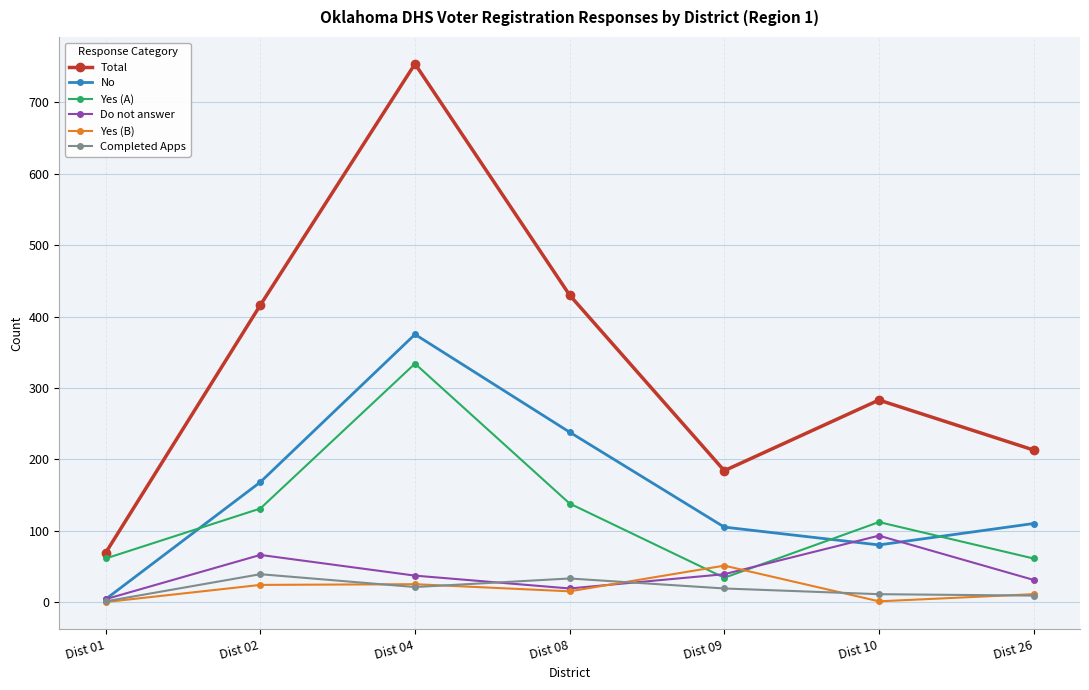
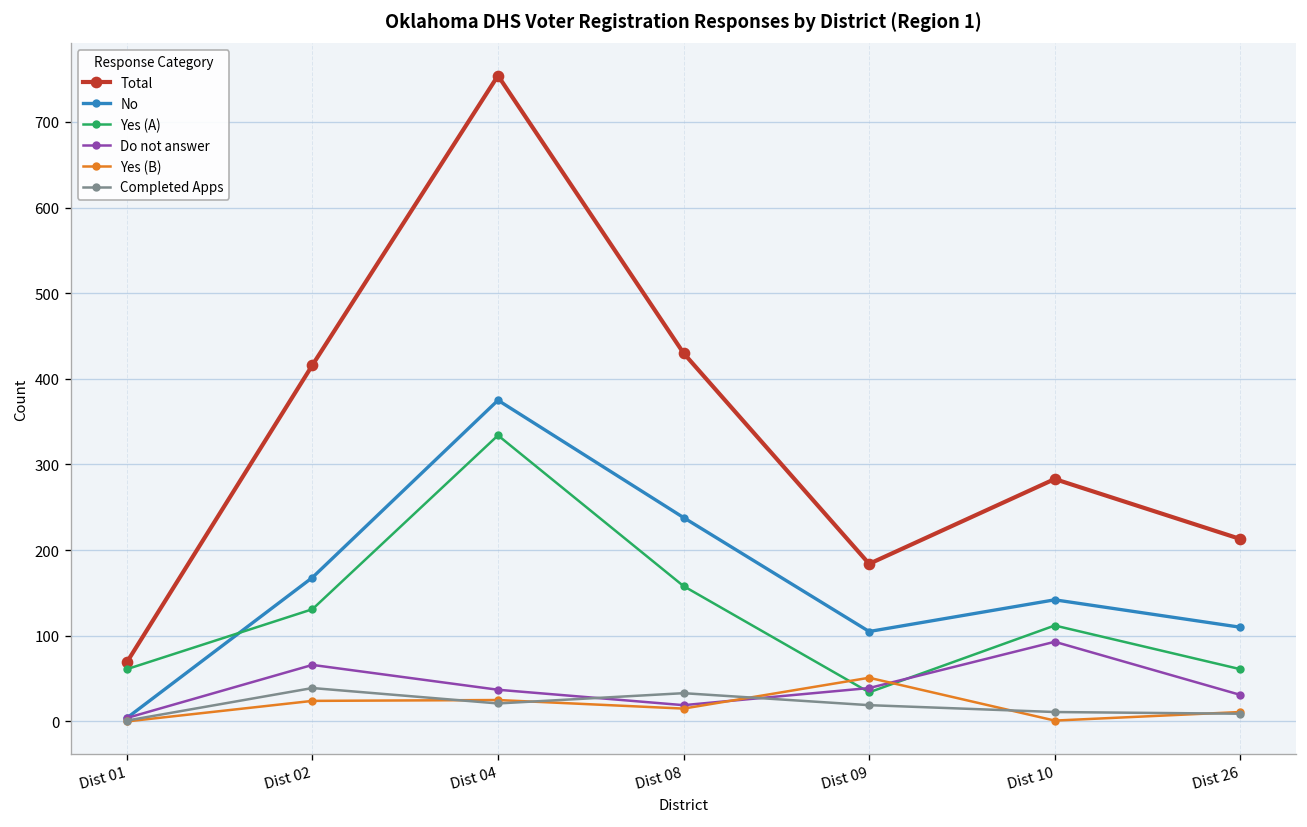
  {
    "Total": {
      "Dist 01": 70,
      "Dist 02": 420,
      "Dist 04": 750,
      "Dist 08": 430,
      "Dist 09": 180,
      "Dist 10": 280,
      "Dist 26": 210
    },
    "No": {
      "Dist 02": 170,
      "Dist 04": 380,
      "Dist 08": 240,
      "Dist 09": 110,
-     "Dist 10": 80,
+     "Dist 10": 140,
      "Dist 26": 110
    },
    "Yes (A)": {
      "Dist 01": 60,
      "Dist 02": 130,
      "Dist 04": 330,
-     "Dist 08": 140,
+     "Dist 08": 160,
      "Dist 09": 30,
      "Dist 10": 110,
      "Dist 26": 60
    },
    "Do not answer": {
      "Dist 02": 70,
      "Dist 04": 40,
      "Dist 08": 20,
      "Dist 09": 40,
      "Dist 10": 90,
      "Dist 26": 30
    },
    "Yes (B)": {
      "Dist 02": 20,
      "Dist 04": 30,
      "Dist 08": 20,
      "Dist 09": 50,
      "Dist 10": 0
    },
    "Completed Apps": {
      "Dist 02": 40,
      "Dist 04": 20,
      "Dist 08": 30,
      "Dist 09": 20,
      "Dist 10": 10
    }
  }
